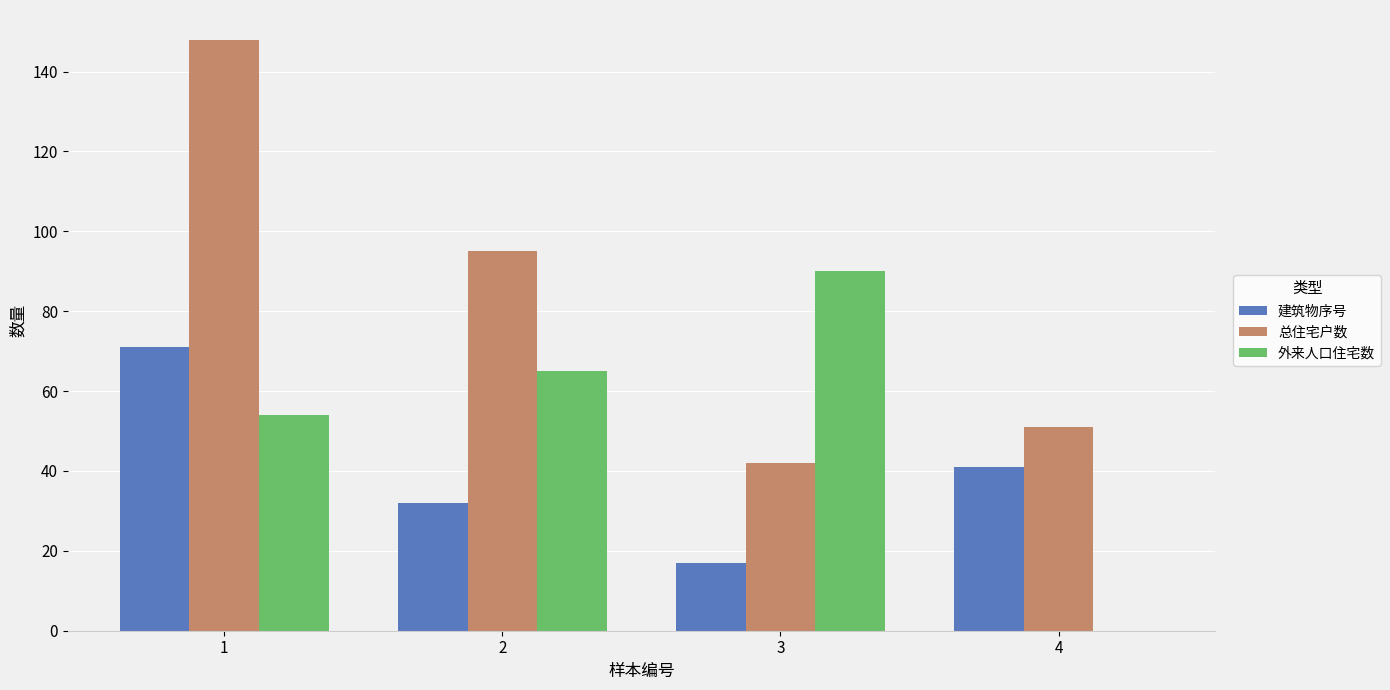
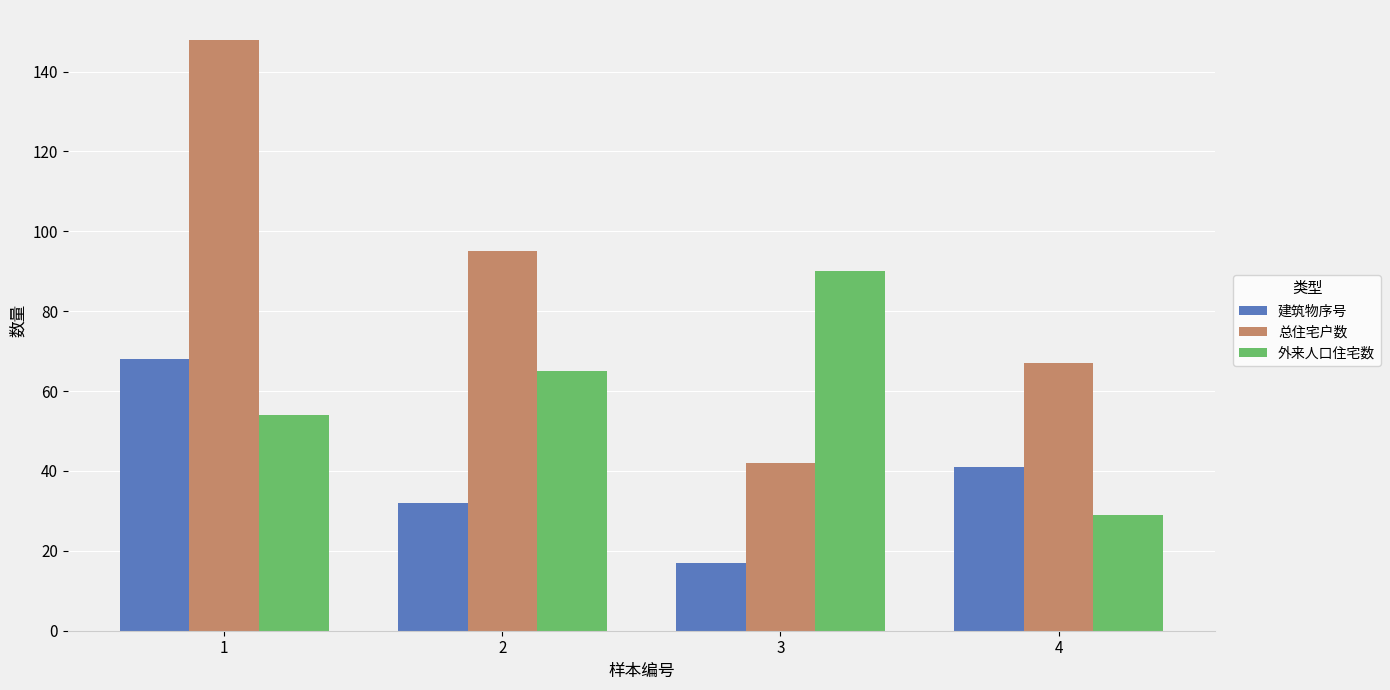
  {
    "建筑物序号": {
-     "1": 71,
+     "1": 68,
      "2": 32,
      "3": 17,
      "4": 41
    },
    "总住宅户数": {
      "1": 148,
      "2": 95,
      "3": 42,
-     "4": 51
+     "4": 67
    },
    "外来人口住宅数": {
      "1": 54,
      "2": 65,
      "3": 90,
-     "4": 0
+     "4": 29
    }
  }
